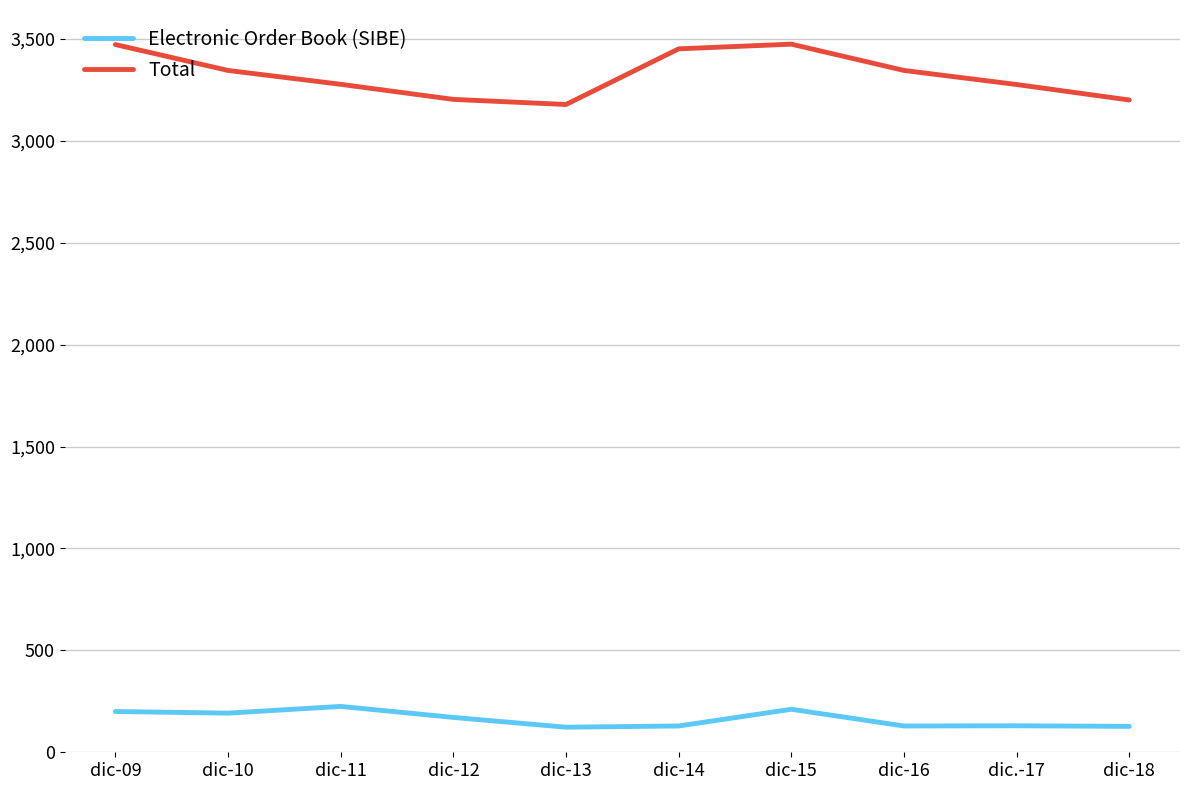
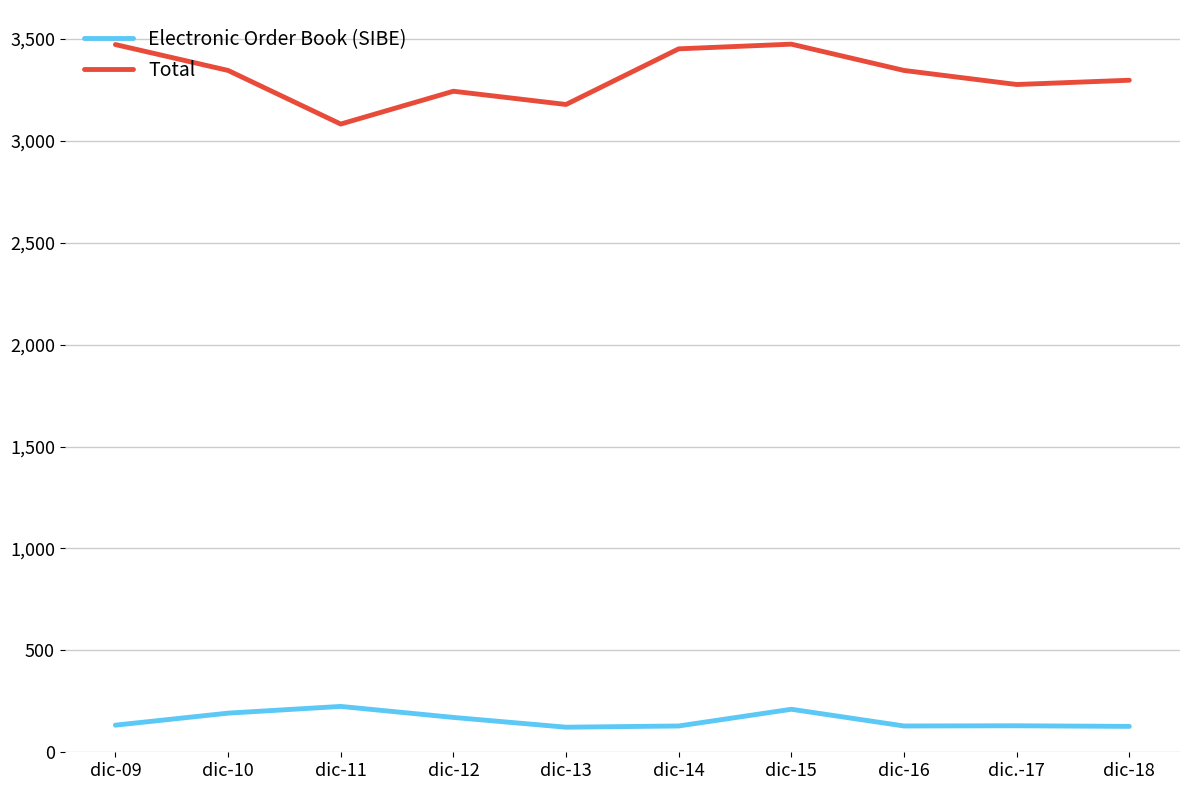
  {
    "Electronic Order Book (SIBE)": {
-     "dic-09": "200",
+     "dic-09": "130",
      "dic-10": "190",
      "dic-11": "230",
      "dic-12": "170",
      "dic-13": "120",
      "dic-14": "130",
      "dic-15": "210",
      "dic-16": "130",
      "dic.-17": "130",
      "dic-18": "130"
    },
    "Total": {
      "dic-09": "3,470",
      "dic-10": "3,350",
-     "dic-11": "3,280",
-     "dic-12": "3,200",
+     "dic-11": "3,080",
+     "dic-12": "3,240",
      "dic-13": "3,180",
      "dic-14": "3,450",
      "dic-15": "3,470",
      "dic-16": "3,350",
      "dic.-17": "3,280",
-     "dic-18": "3,200"
+     "dic-18": "3,300"
    }
  }
